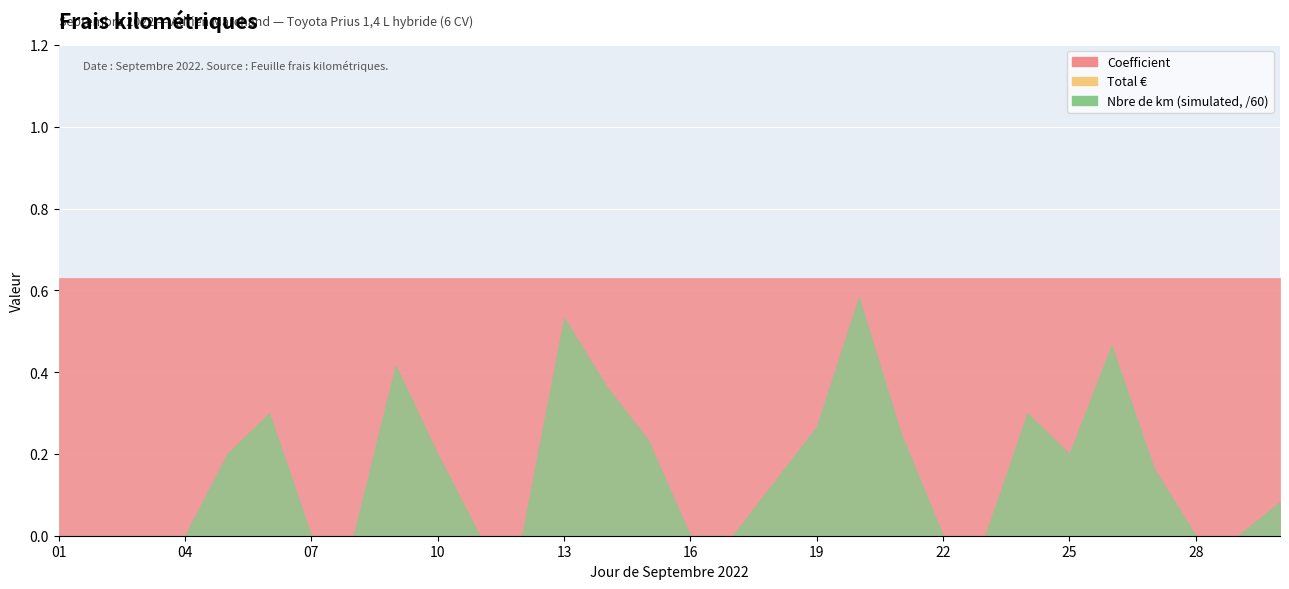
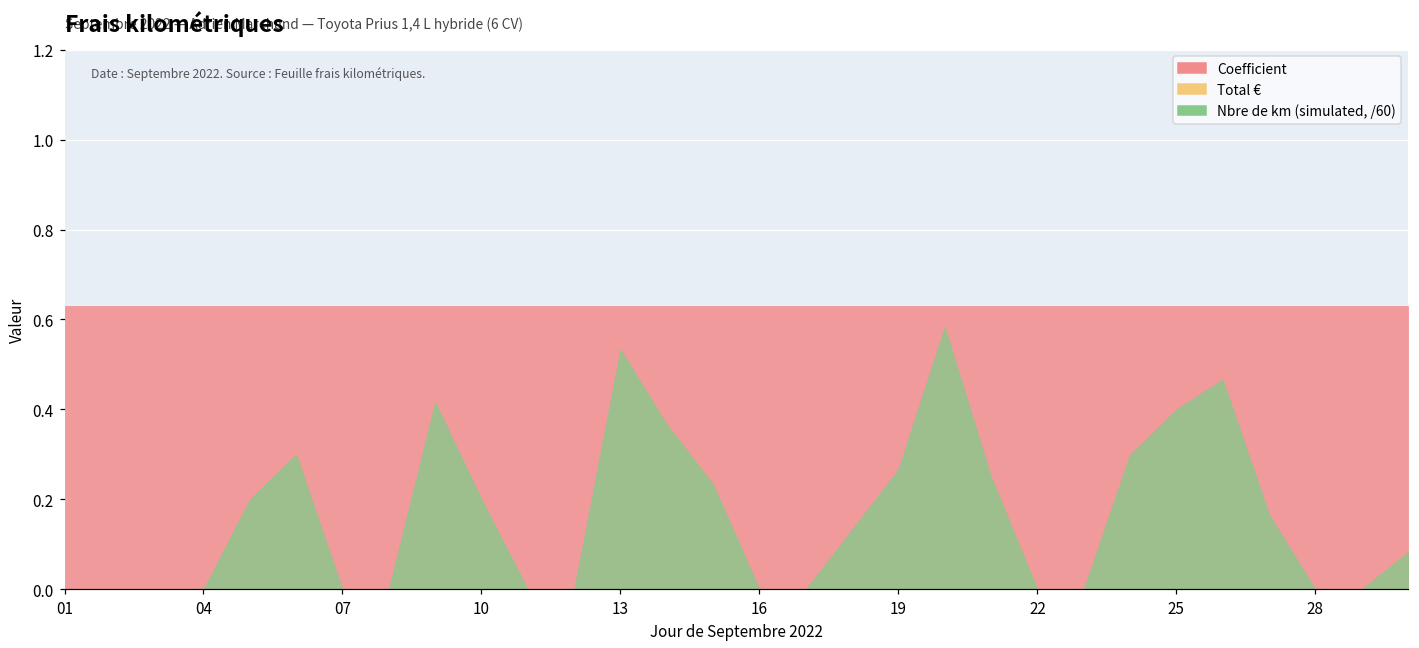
  {
    "Coefficient": {
      "01": 0.63,
      "04": 0.63,
      "07": 0.63,
      "10": 0.63,
      "13": 0.63,
      "16": 0.63,
      "19": 0.63,
      "22": 0.63,
      "25": 0.63,
      "28": 0.63
    },
    "Total €": {
      "10": 0.00,
      "13": 0.00,
      "19": 0.00,
      "25": 0.00
    },
    "Nbre de km (simulated, /60)": {
      "10": 0.20,
      "13": 0.53,
      "19": 0.27,
-     "25": 0.20
+     "25": 0.40
    }
  }
